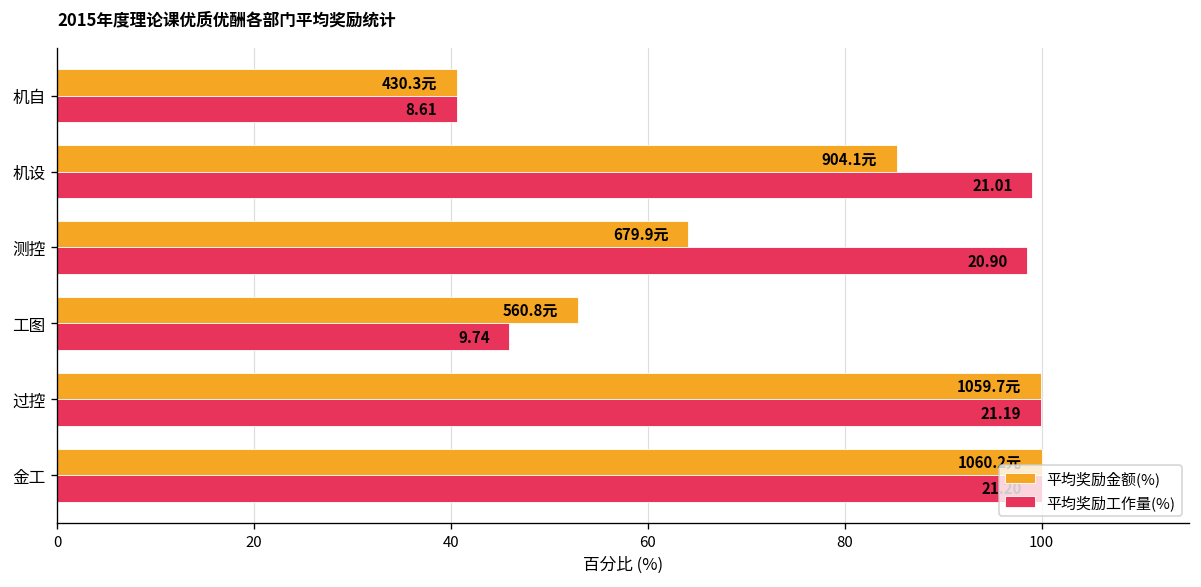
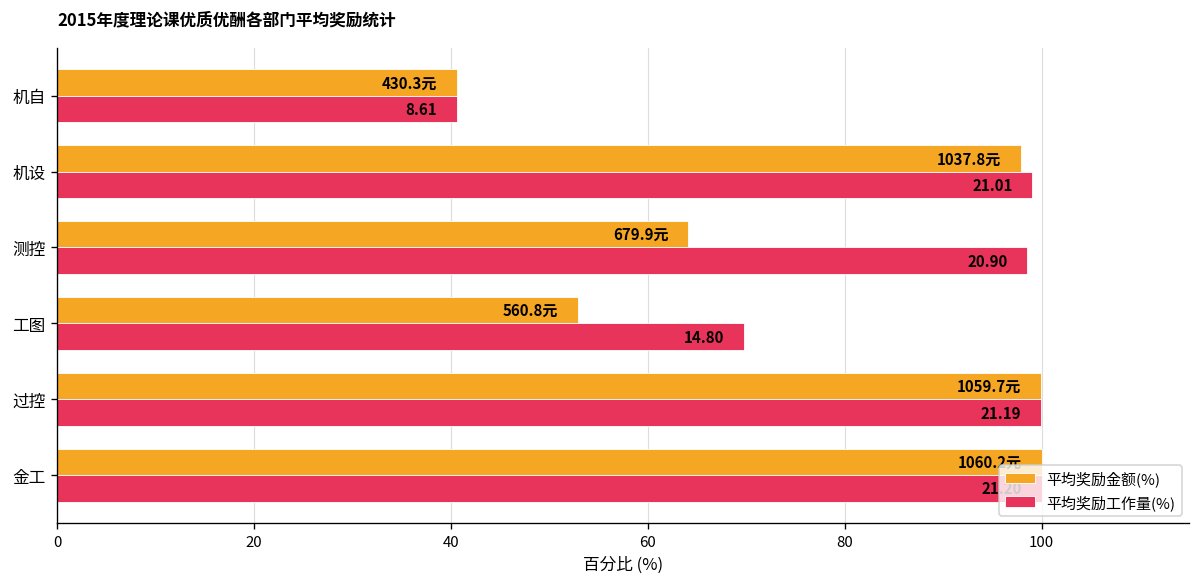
  {
    "平均奖励金额(%)": {
-     "机设": "904.1元"
+     "机设": "1037.8元"
    },
    "平均奖励工作量(%)": {
-     "工图": "9.74"
+     "工图": "14.80"
    }
  }
